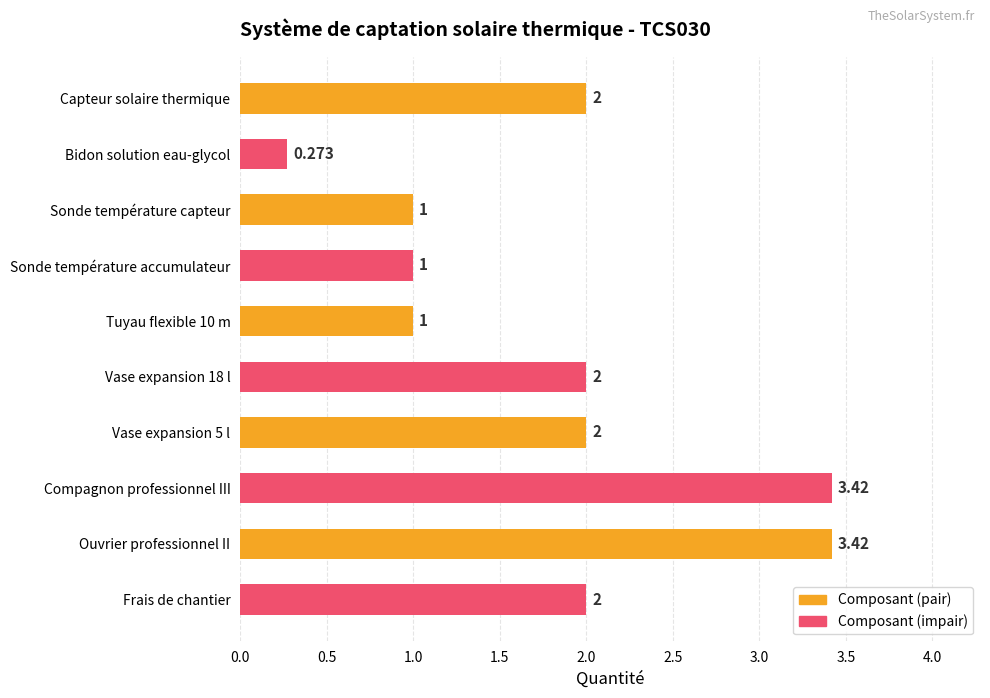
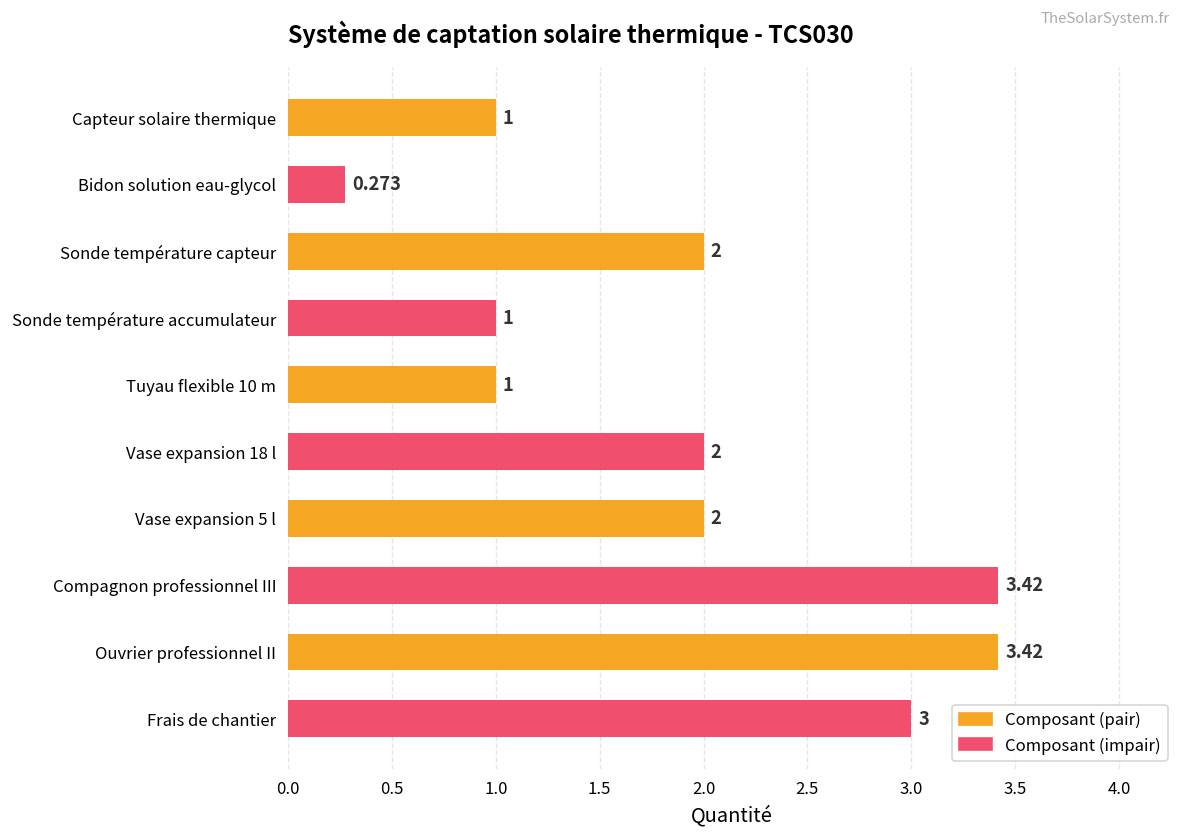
  {
-   "Capteur solaire thermique": 2,
+   "Capteur solaire thermique": 1,
    "Bidon solution eau-glycol": 0.273,
-   "Sonde température capteur": 1,
+   "Sonde température capteur": 2,
    "Sonde température accumulateur": 1,
    "Tuyau flexible 10 m": 1,
    "Vase expansion 18 l": 2,
    "Vase expansion 5 l": 2,
    "Compagnon professionnel III": 3.42,
    "Ouvrier professionnel II": 3.42,
-   "Frais de chantier": 2
+   "Frais de chantier": 3
  }
